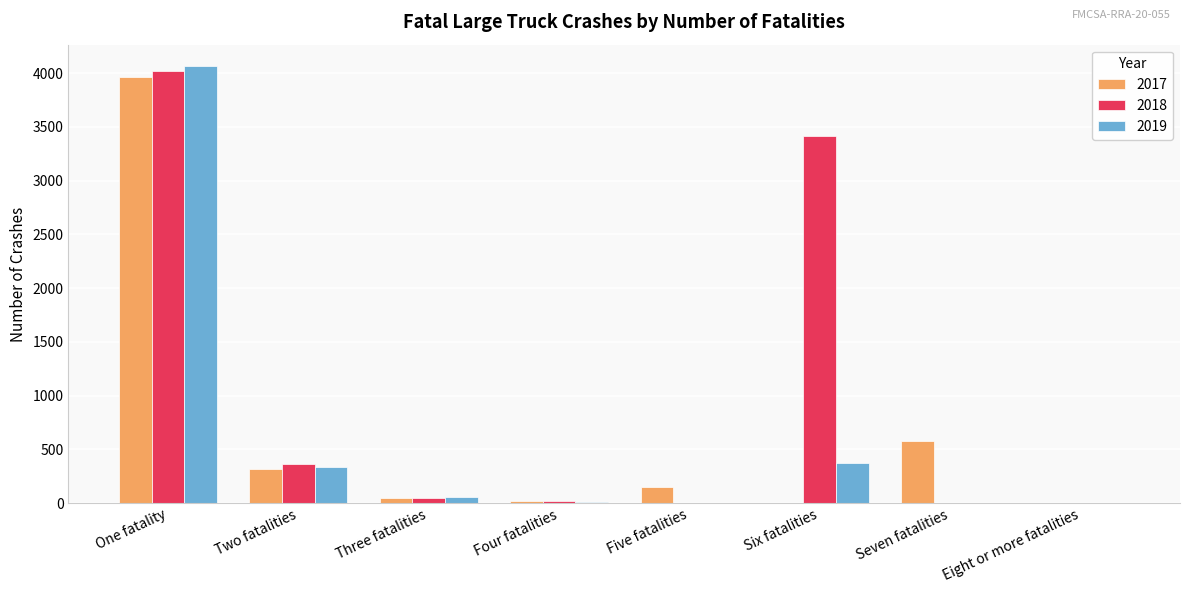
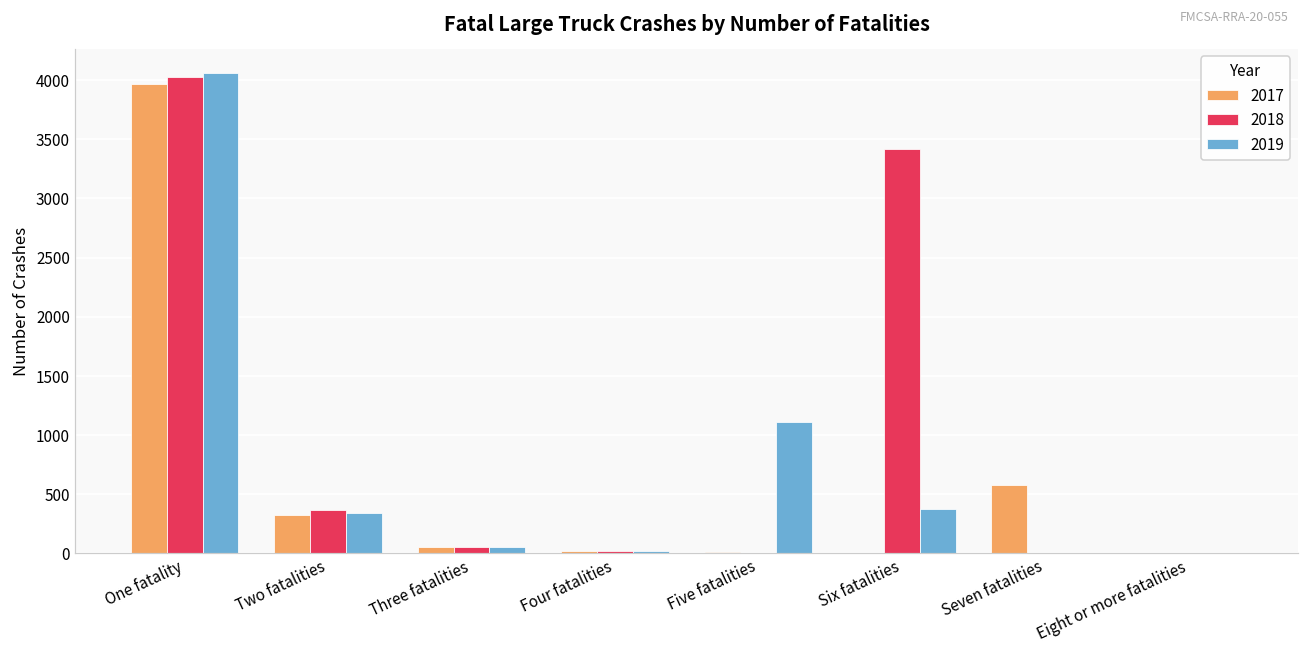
  {
    "2017": {
      "One fatality": 3960,
      "Two fatalities": 320,
      "Three fatalities": 50,
-     "Five fatalities": 150,
+     "Five fatalities": 10,
      "Seven fatalities": 580
    },
    "2018": {
      "One fatality": 4020,
      "Two fatalities": 360,
      "Three fatalities": 50,
      "Six fatalities": 3420,
      "Seven fatalities": 0
    },
    "2019": {
      "One fatality": 4060,
      "Two fatalities": 340,
      "Three fatalities": 60,
-     "Five fatalities": 0,
+     "Five fatalities": 1110,
      "Six fatalities": 380
    }
  }
